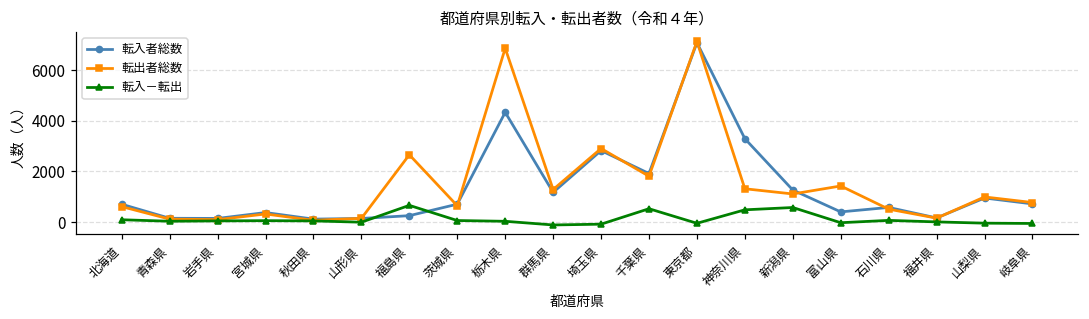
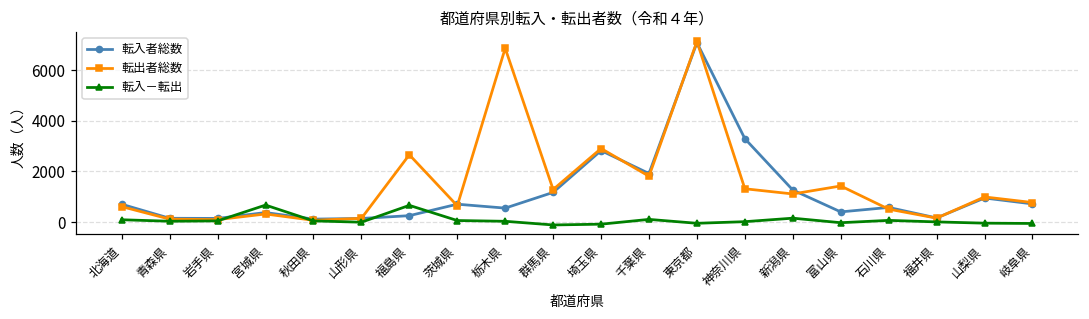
  {
    "転入者総数": {
      "福島県": 300,
-     "栃木県": 4300,
+     "栃木県": 600,
      "群馬県": 1200,
      "神奈川県": 3300,
      "新潟県": 1300,
      "富山県": 400
    },
    "転出者総数": {
      "福島県": 2700,
      "栃木県": 6900,
      "群馬県": 1300,
      "神奈川県": 1300,
      "新潟県": 1100,
      "富山県": 1400
    },
    "転入－転出": {
      "北海道": 100,
-     "宮城県": 100,
+     "宮城県": 700,
      "山形県": 0,
      "福島県": 700,
      "茨城県": 100,
      "栃木県": 0,
      "群馬県": -100,
      "埼玉県": -100,
-     "千葉県": 500,
+     "千葉県": 100,
      "東京都": 0,
-     "神奈川県": 500,
-     "新潟県": 600,
+     "神奈川県": 0,
+     "新潟県": 200,
      "富山県": 0,
      "石川県": 100,
      "福井県": 0,
      "山梨県": 0,
      "岐阜県": -100
    }
  }
